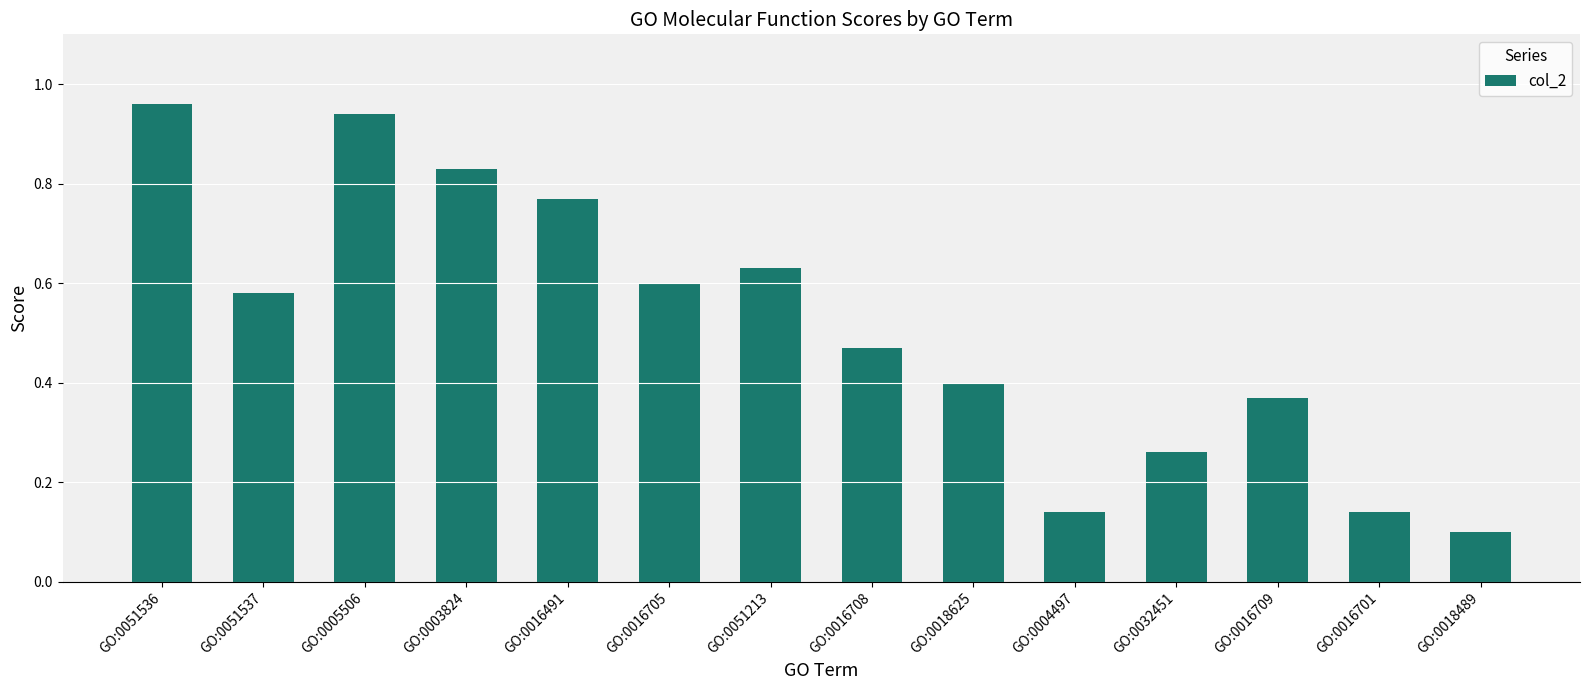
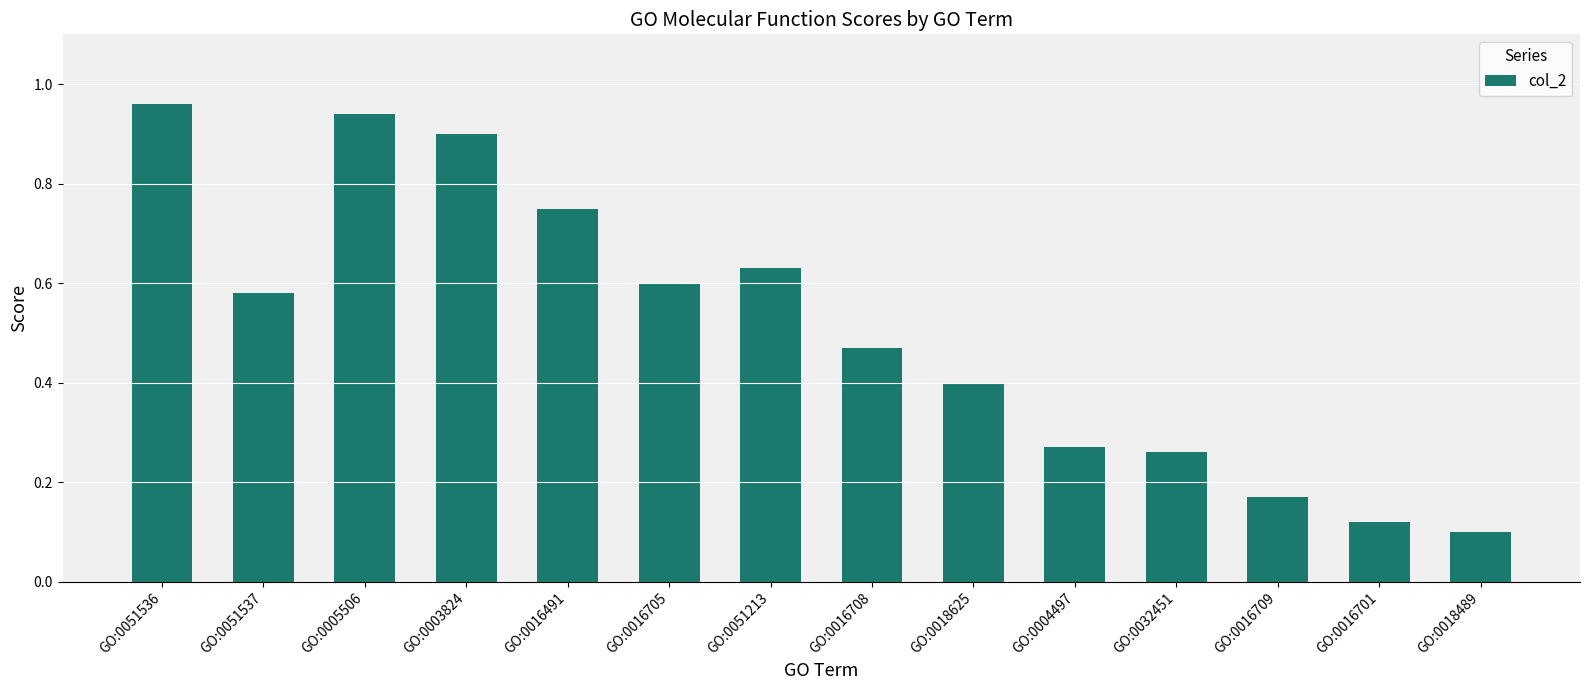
  {
    "GO:0051536": 0.96,
    "GO:0051537": 0.58,
    "GO:0005506": 0.94,
-   "GO:0003824": 0.83,
-   "GO:0016491": 0.77,
+   "GO:0003824": 0.90,
+   "GO:0016491": 0.75,
    "GO:0016705": 0.60,
    "GO:0051213": 0.63,
    "GO:0016708": 0.47,
    "GO:0018625": 0.40,
-   "GO:0004497": 0.14,
+   "GO:0004497": 0.27,
    "GO:0032451": 0.26,
-   "GO:0016709": 0.37,
-   "GO:0016701": 0.14,
+   "GO:0016709": 0.17,
+   "GO:0016701": 0.12,
    "GO:0018489": 0.10
  }
